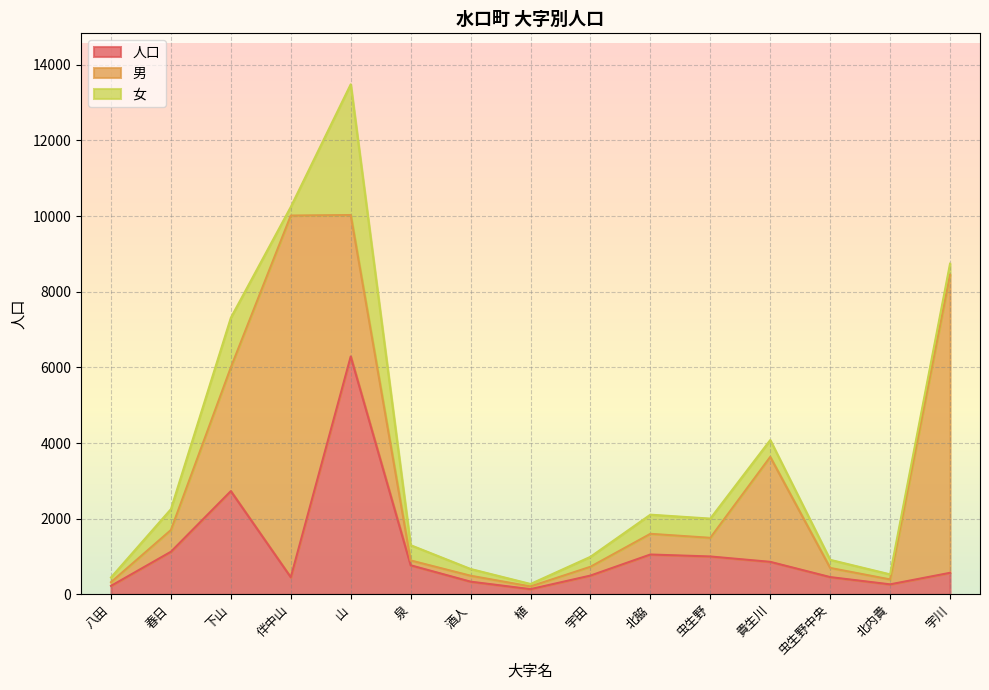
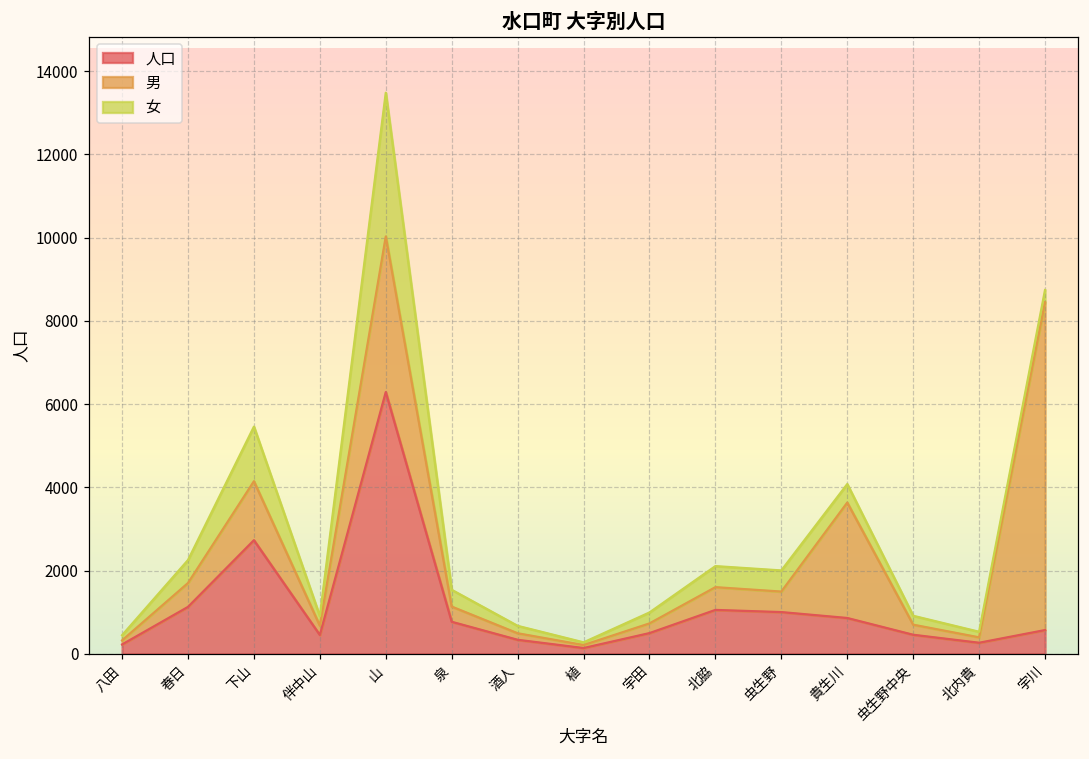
  {
    "人口": {
      "八田": 200,
      "春日": 1100,
      "下山": 2700,
      "伴中山": 500,
      "山": 6300,
      "泉": 800,
      "酒人": 300,
      "植": 100,
      "宇田": 500,
      "北脇": 1100,
      "虫生野": 1000,
      "貴生川": 900,
      "虫生野中央": 500,
      "北内貴": 300,
      "宇川": 600
    },
    "男": {
      "八田": 100,
      "春日": 600,
-     "下山": 3300,
-     "伴中山": 9600,
+     "下山": 1400,
+     "伴中山": 200,
      "山": 3700,
-     "泉": 100,
+     "泉": 400,
      "酒人": 200,
      "宇田": 200,
      "北脇": 500,
      "虫生野": 500,
      "貴生川": 2800,
      "虫生野中央": 200,
      "北内貴": 100,
      "宇川": 7900
    },
    "女": {
      "八田": 100,
      "春日": 600,
      "下山": 1300,
      "伴中山": 200,
      "山": 3500,
      "泉": 400,
      "酒人": 200,
      "宇田": 300,
      "北脇": 500,
      "虫生野": 500,
      "貴生川": 400,
      "虫生野中央": 200,
      "北内貴": 100,
      "宇川": 300
    }
  }
